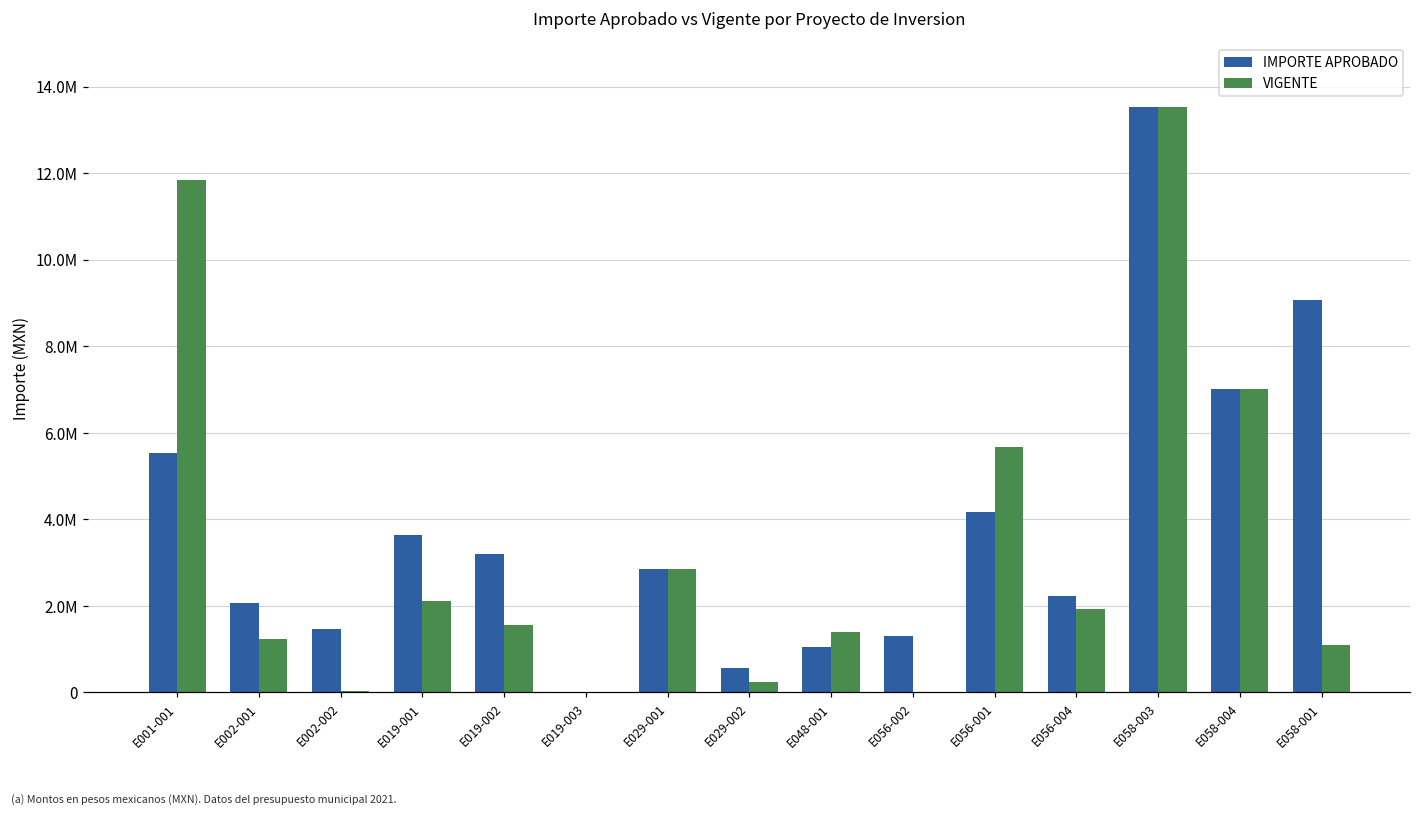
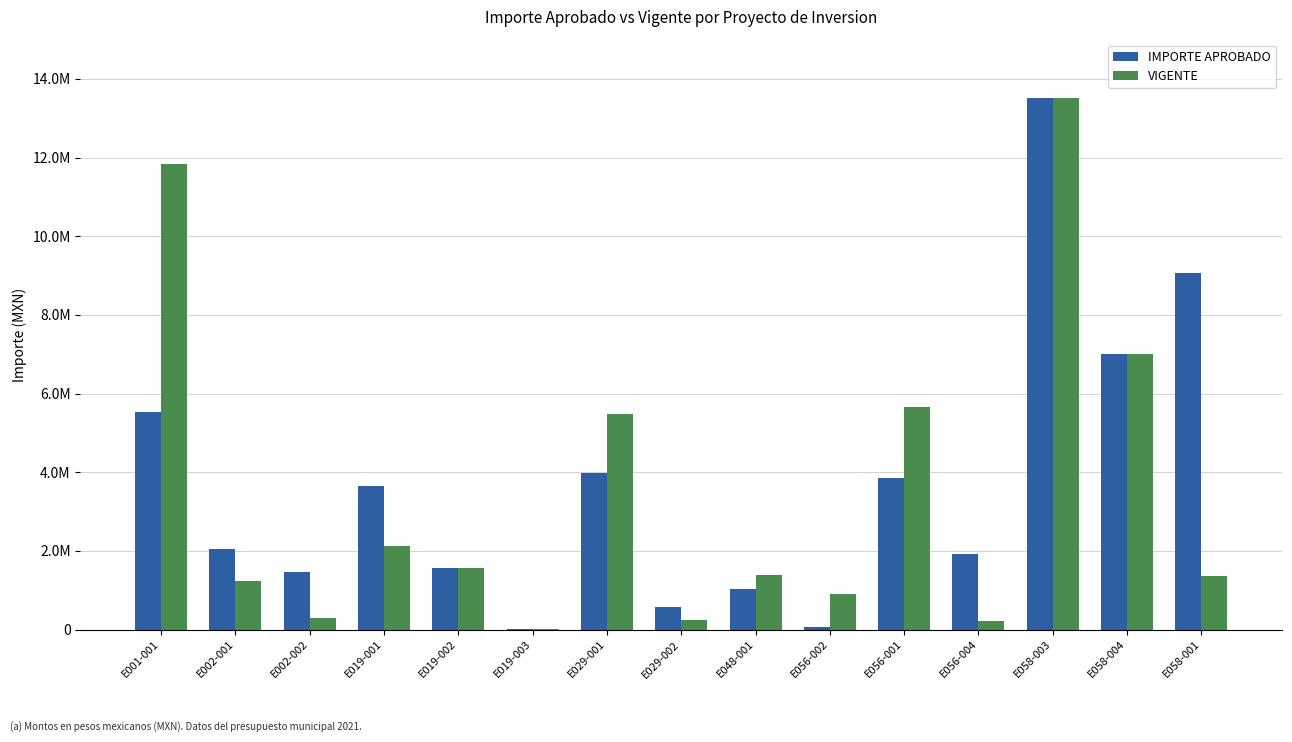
  {
    "IMPORTE APROBADO": {
      "E001-001": 5500000,
      "E002-001": 2100000,
      "E002-002": 1500000,
      "E019-001": 3600000,
-     "E019-002": 3200000,
-     "E029-001": 2800000,
+     "E019-002": 1600000,
+     "E029-001": 4000000,
      "E029-002": 600000,
      "E048-001": 1000000,
-     "E056-002": 1300000,
-     "E056-001": 4200000,
-     "E056-004": 2200000,
+     "E056-002": 100000,
+     "E056-001": 3800000,
+     "E056-004": 1900000,
      "E058-003": 13500000,
      "E058-004": 7000000,
      "E058-001": 9100000
    },
    "VIGENTE": {
      "E001-001": 11800000,
      "E002-001": 1200000,
-     "E002-002": 0,
+     "E002-002": 300000,
      "E019-001": 2100000,
      "E019-002": 1600000,
-     "E029-001": 2800000,
+     "E029-001": 5500000,
      "E029-002": 200000,
      "E048-001": 1400000,
-     "E056-002": 0,
+     "E056-002": 900000,
      "E056-001": 5700000,
-     "E056-004": 1900000,
+     "E056-004": 200000,
      "E058-003": 13500000,
      "E058-004": 7000000,
-     "E058-001": 1100000
+     "E058-001": 1300000
    }
  }
